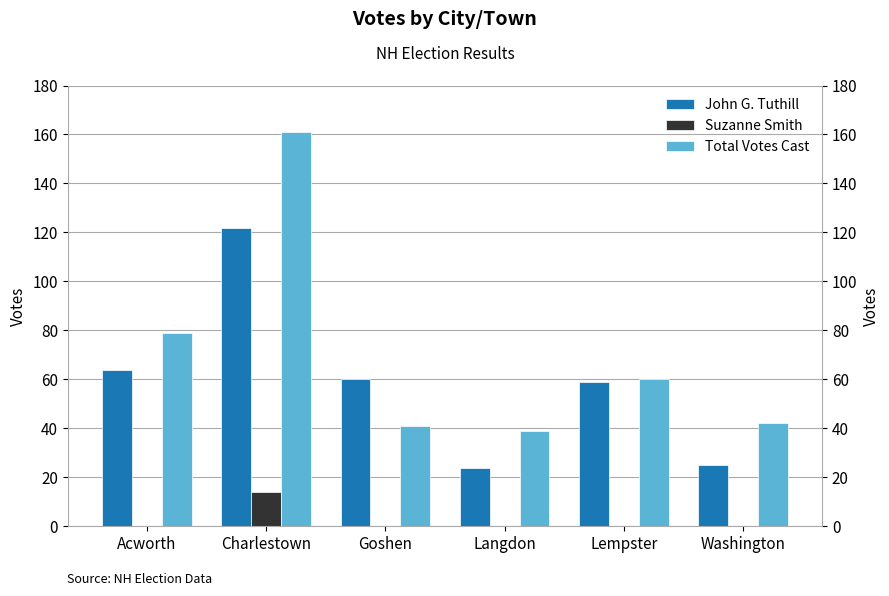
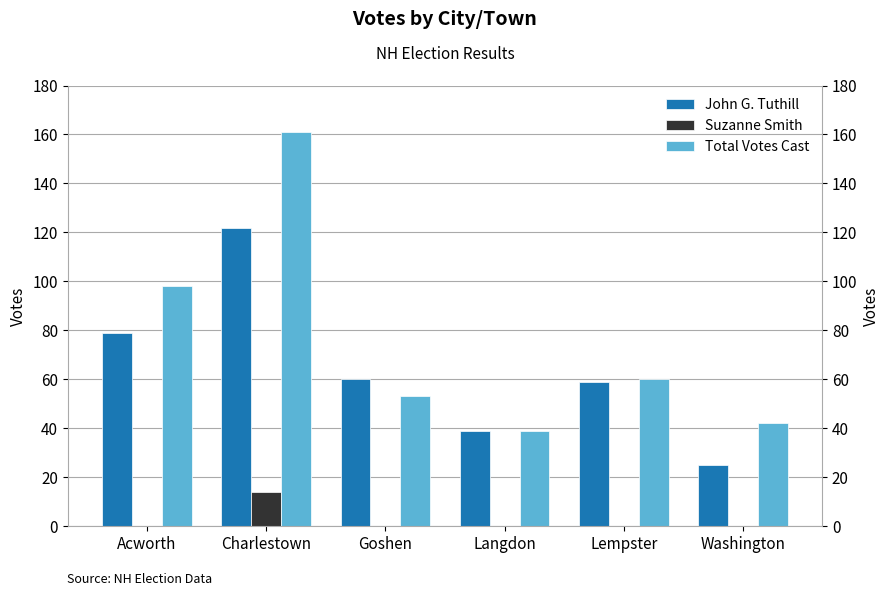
  {
    "John G. Tuthill": {
-     "Acworth": 64,
+     "Acworth": 79,
      "Charlestown": 122,
      "Goshen": 60,
-     "Langdon": 24,
+     "Langdon": 39,
      "Lempster": 59,
      "Washington": 25
    },
    "Suzanne Smith": {
      "Acworth": 0,
      "Charlestown": 14,
      "Goshen": 0,
      "Langdon": 0,
      "Lempster": 0,
      "Washington": 0
    },
    "Total Votes Cast": {
-     "Acworth": 79,
+     "Acworth": 98,
      "Charlestown": 161,
-     "Goshen": 41,
+     "Goshen": 53,
      "Langdon": 39,
      "Lempster": 60,
      "Washington": 42
    }
  }
